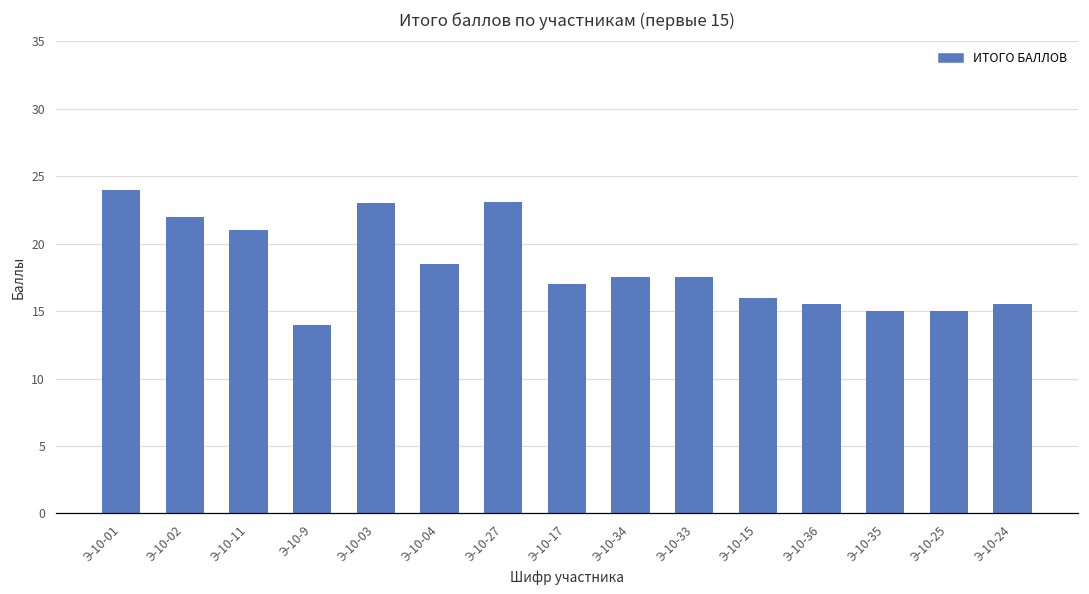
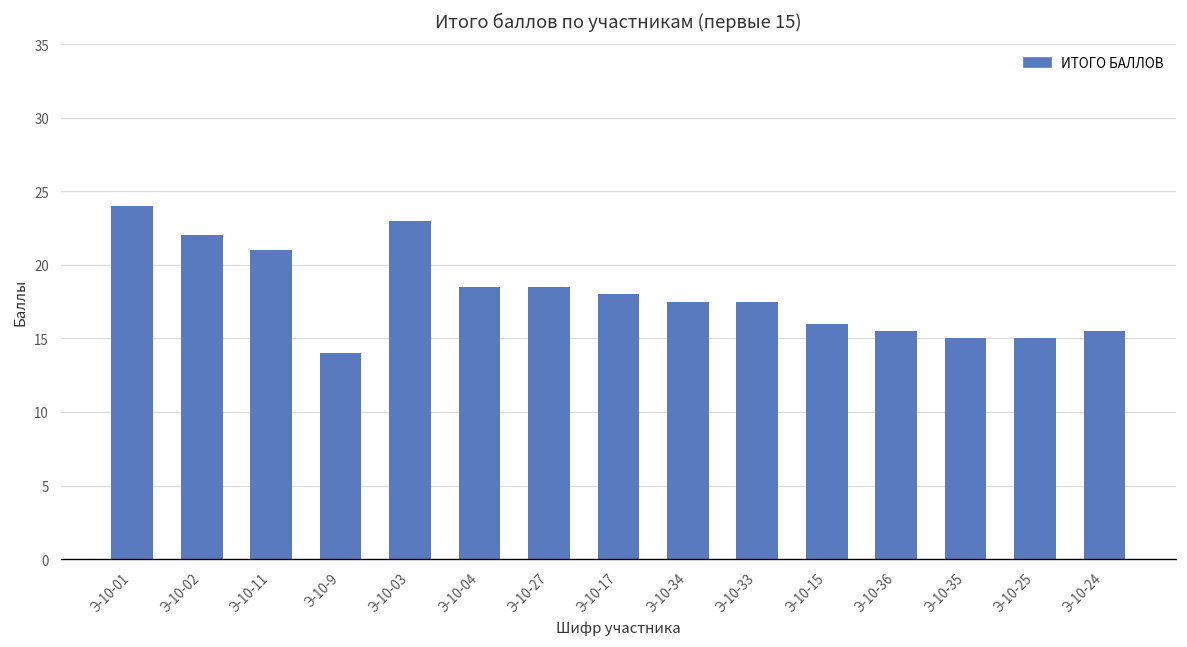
  {
    "Э-10-01": 24.0,
    "Э-10-02": 22.0,
    "Э-10-11": 21.0,
    "Э-10-9": 14.0,
    "Э-10-03": 23.0,
    "Э-10-04": 18.5,
-   "Э-10-27": 23.1,
-   "Э-10-17": 17,
+   "Э-10-27": 18.5,
+   "Э-10-17": 18,
    "Э-10-34": 17.5,
    "Э-10-33": 17.5,
    "Э-10-15": 16.0,
    "Э-10-36": 15.5,
    "Э-10-35": 15.0,
    "Э-10-25": 15.0,
    "Э-10-24": 15.5
  }
